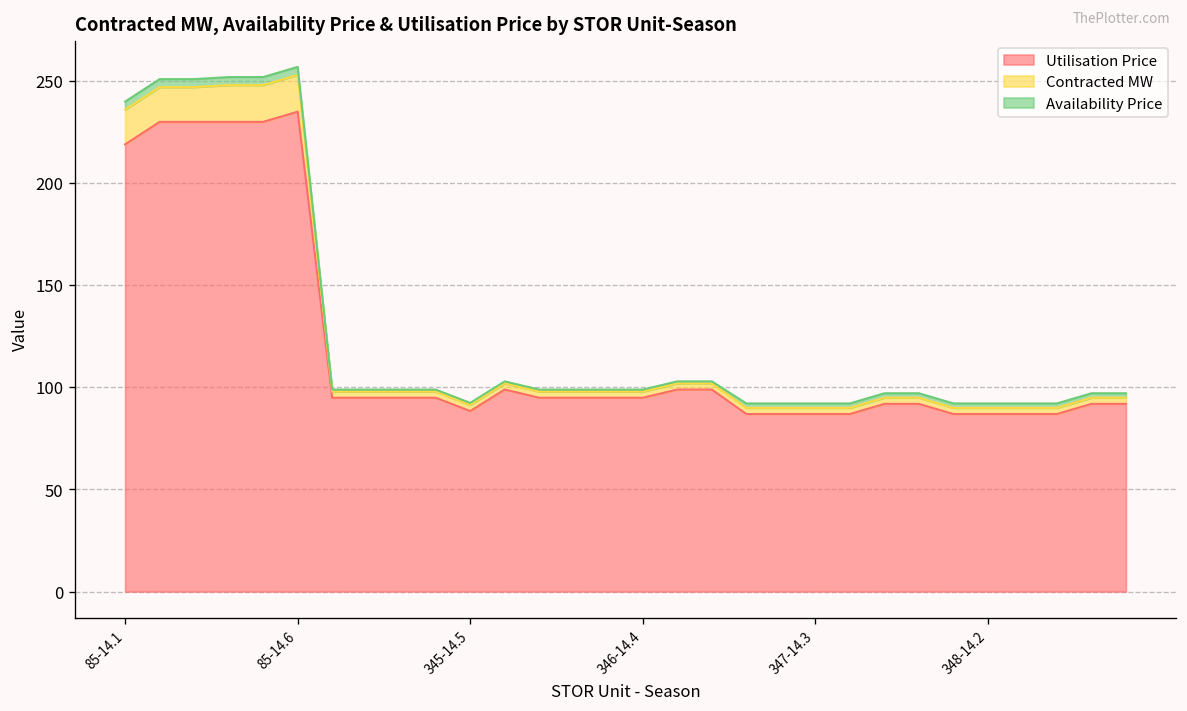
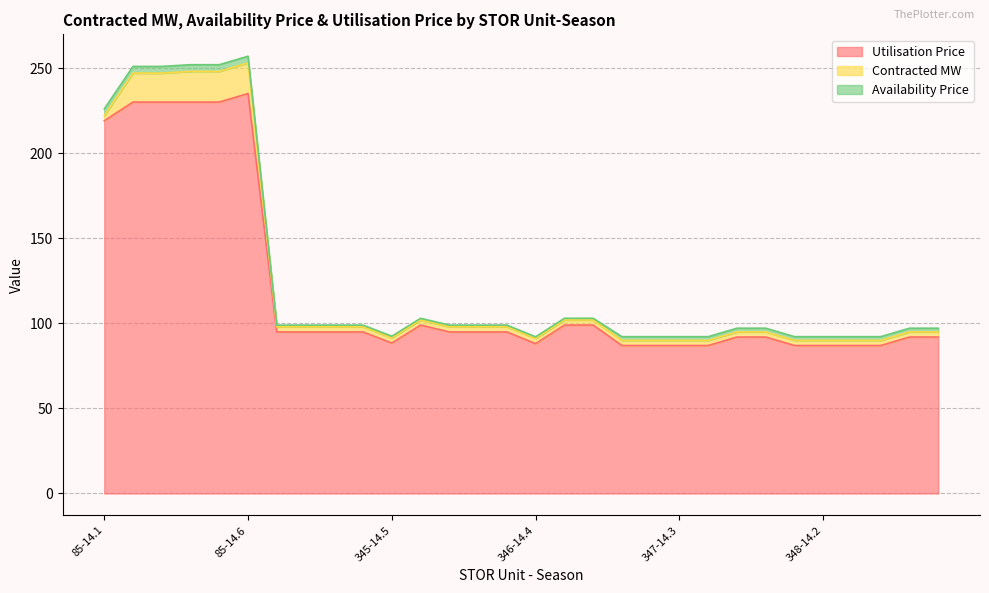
  {
    "Utilisation Price": {
      "85-14.1": 219,
      "85-14.6": 235,
      "345-14.5": 88,
-     "346-14.4": 95,
+     "346-14.4": 88,
      "347-14.3": 87,
      "348-14.2": 87
    },
    "Contracted MW": {
-     "85-14.1": 17,
+     "85-14.1": 3,
      "85-14.6": 18,
      "347-14.3": 3,
      "348-14.2": 3
    },
    "Availability Price": {
      "85-14.1": 4,
      "85-14.6": 4,
      "347-14.3": 2,
      "348-14.2": 2
    }
  }
